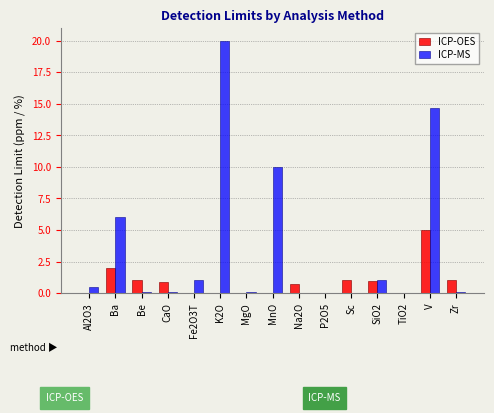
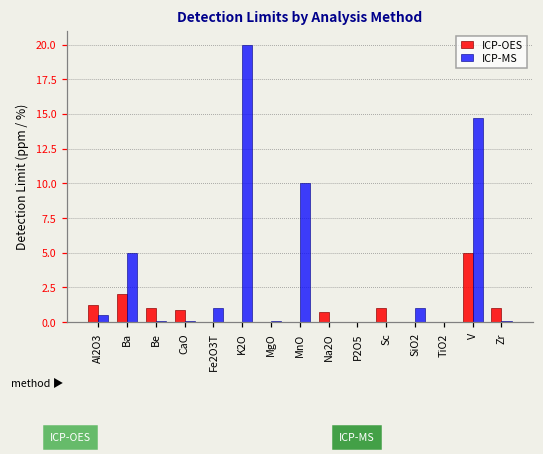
  {
    "ICP-OES": {
-     "Al2O3": 0.0,
+     "Al2O3": 1.2,
      "Ba": 2.0,
      "Be": 1.0,
      "CaO": 0.9,
      "Na2O": 0.7,
      "Sc": 1.0,
-     "SiO2": 1.0,
+     "SiO2": 0.0,
      "V": 5.0,
      "Zr": 1.0
    },
    "ICP-MS": {
      "Al2O3": 0.5,
-     "Ba": 6,
+     "Ba": 5,
      "Fe2O3T": 1,
      "K2O": 20,
      "MnO": 10,
      "SiO2": 1,
      "V": 14.7
    }
  }
